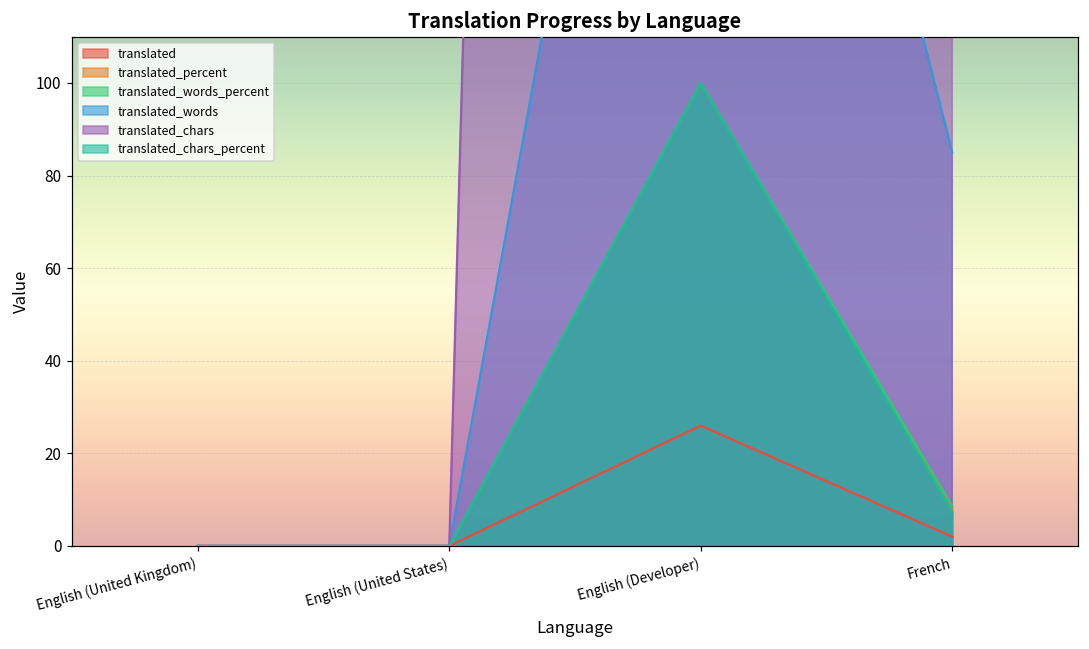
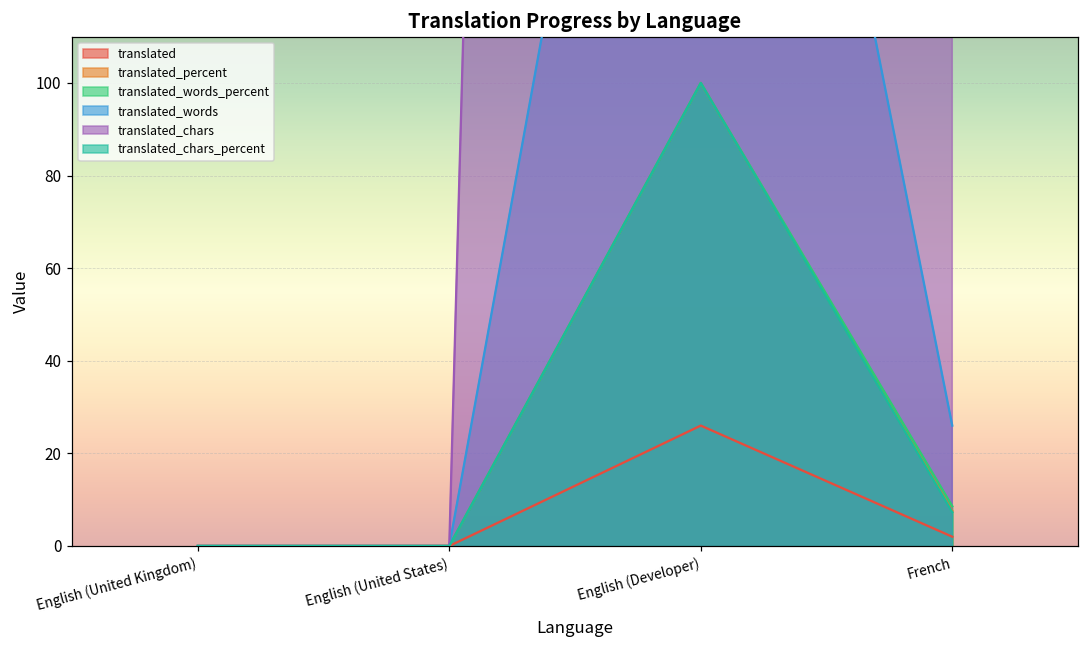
  {
    "translated_words": {
-     "French": 85
+     "French": 26
    }
  }
